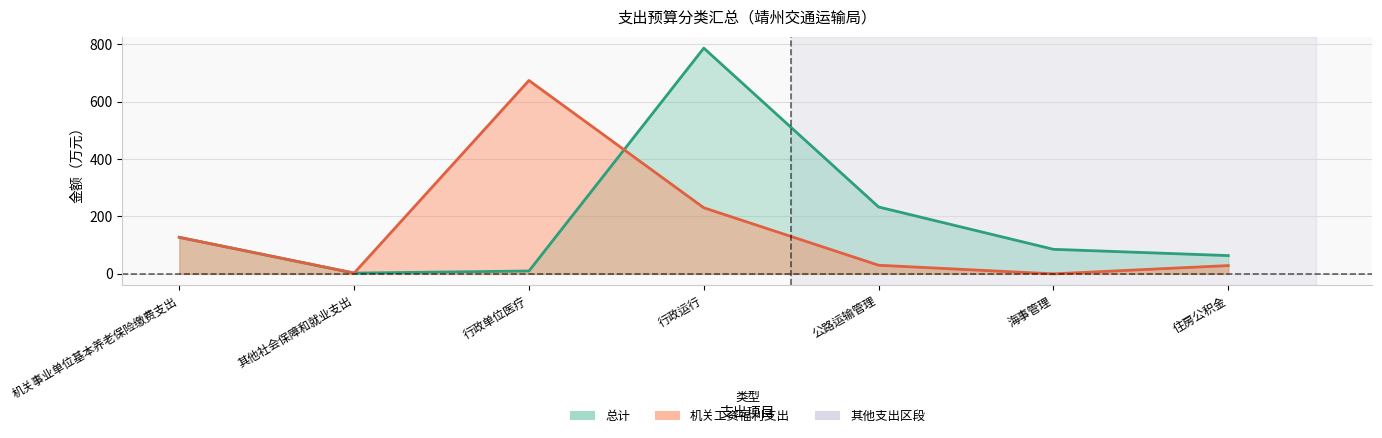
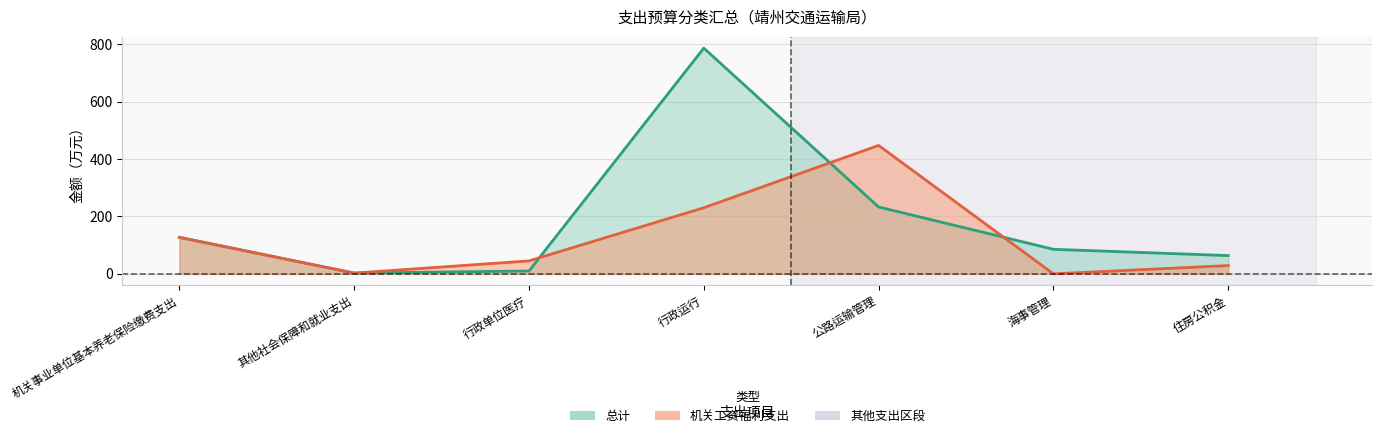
  {
    "总计": {
      "行政单位医疗": 10,
      "行政运行": 790,
      "公路运输管理": 230,
      "海事管理": 90,
      "住房公积金": 60
    },
    "机关工资福利支出": {
-     "行政单位医疗": 670,
+     "行政单位医疗": 50,
      "行政运行": 230,
-     "公路运输管理": 30,
+     "公路运输管理": 450,
      "海事管理": 0,
      "住房公积金": 30
    }
  }
